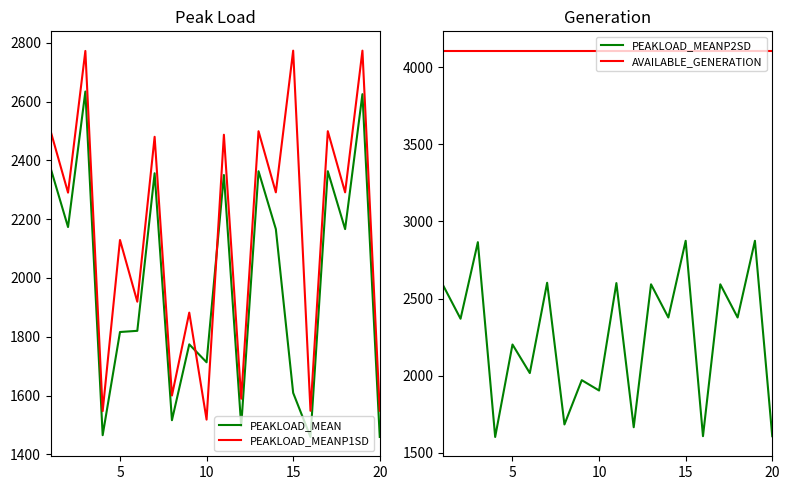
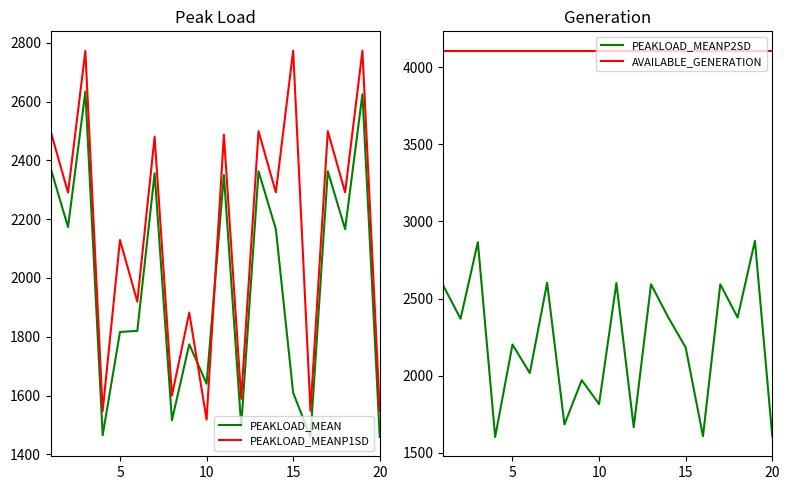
  {
    "Peak Load": {
      "PEAKLOAD_MEAN": {
        "5": 1820,
-       "10": 1710,
+       "10": 1640,
        "15": 1610,
        "20": 1460
      },
      "PEAKLOAD_MEANP1SD": {
        "5": 2130,
        "10": 1520,
        "15": 2770,
        "20": 1550
      }
    },
    "Generation": {
      "PEAKLOAD_MEANP2SD": {
        "5": 2200,
-       "10": 1900,
-       "15": 2870,
+       "10": 1820,
+       "15": 2180,
        "20": 1610
      },
      "AVAILABLE_GENERATION": {
        "5": 4110,
        "20": 4110
      }
    }
  }
